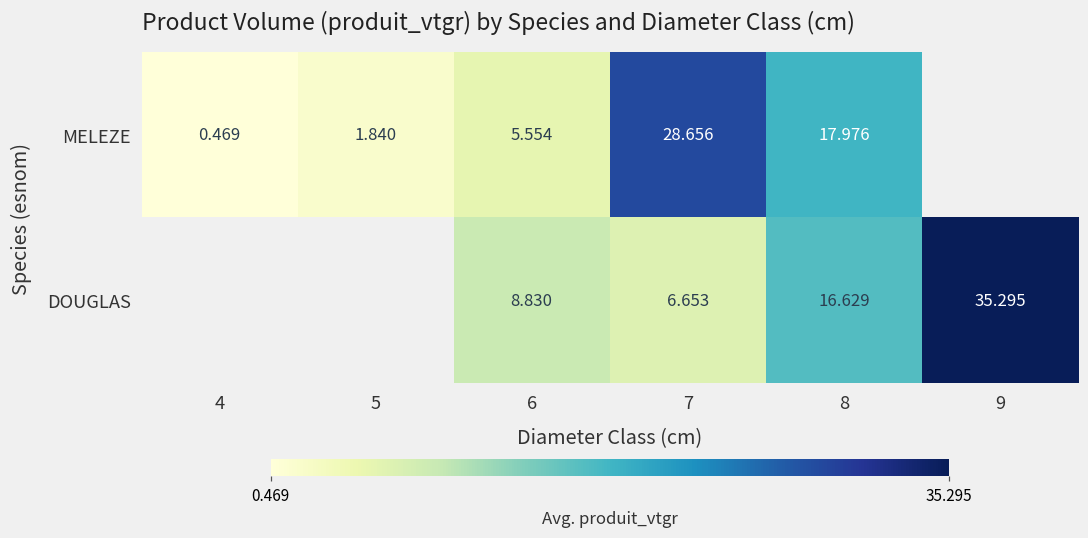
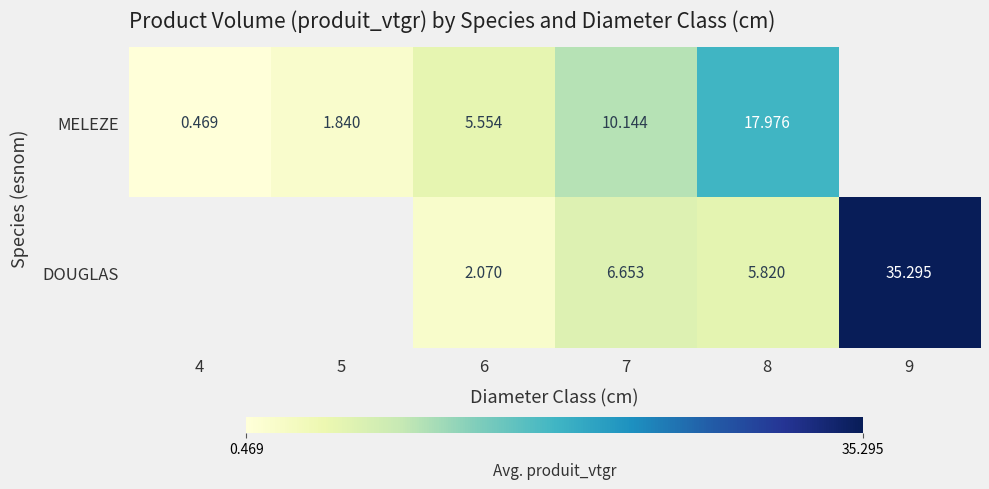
  {
    "MELEZE": {
      "4": 0.469,
      "5": 1.840,
      "6": 5.554,
-     "7": 28.656,
+     "7": 10.144,
      "8": 17.976
    },
    "DOUGLAS": {
-     "6": 8.830,
+     "6": 2.070,
      "7": 6.653,
-     "8": 16.629,
+     "8": 5.820,
      "9": 35.295
    }
  }
